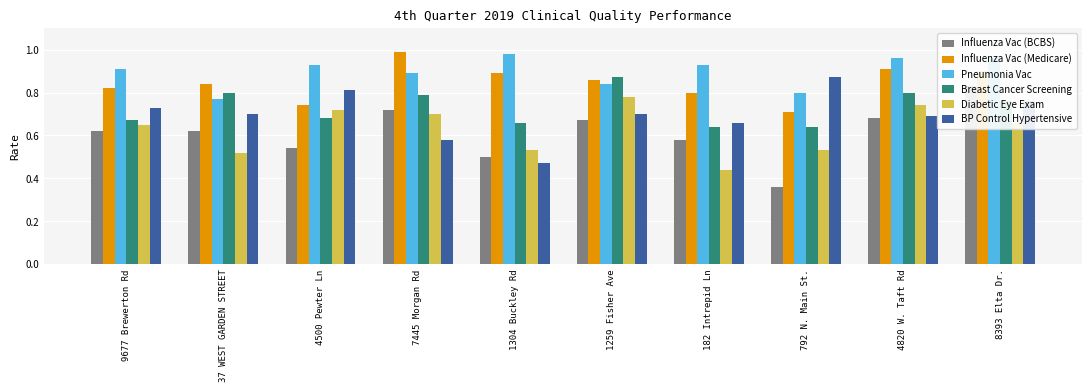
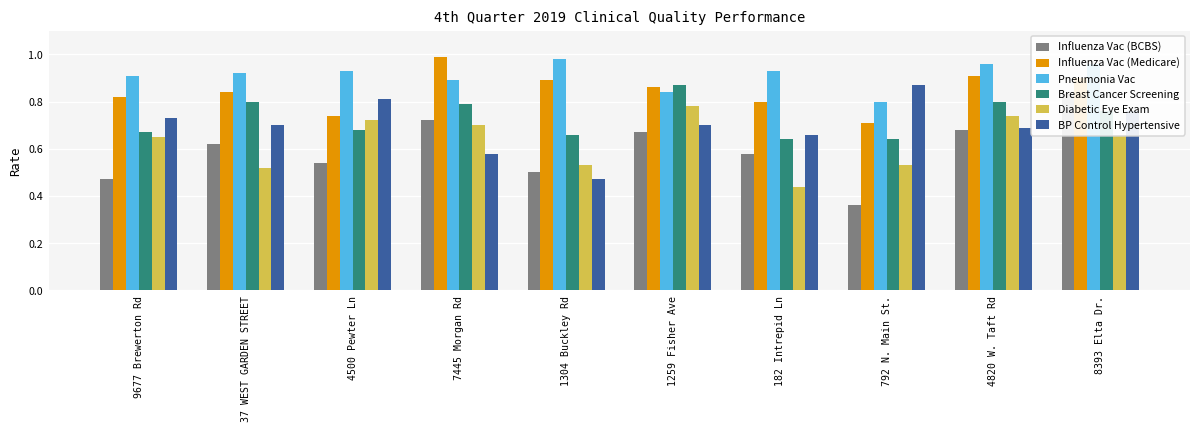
  {
    "Influenza Vac (BCBS)": {
-     "9677 Brewerton Rd": 0.62,
+     "9677 Brewerton Rd": 0.47,
      "37 WEST GARDEN STREET": 0.62,
      "4500 Pewter Ln": 0.54,
      "7445 Morgan Rd": 0.72,
      "1304 Buckley Rd": 0.50,
      "1259 Fisher Ave": 0.67,
      "182 Intrepid Ln": 0.58,
      "792 N. Main St.": 0.36,
      "4820 W. Taft Rd": 0.68
    },
    "Influenza Vac (Medicare)": {
      "9677 Brewerton Rd": 0.82,
      "37 WEST GARDEN STREET": 0.84,
      "4500 Pewter Ln": 0.74,
      "7445 Morgan Rd": 0.99,
      "1304 Buckley Rd": 0.89,
      "1259 Fisher Ave": 0.86,
      "182 Intrepid Ln": 0.80,
      "792 N. Main St.": 0.71,
      "4820 W. Taft Rd": 0.91
    },
    "Pneumonia Vac": {
      "9677 Brewerton Rd": 0.91,
-     "37 WEST GARDEN STREET": 0.77,
+     "37 WEST GARDEN STREET": 0.92,
      "4500 Pewter Ln": 0.93,
      "7445 Morgan Rd": 0.89,
      "1304 Buckley Rd": 0.98,
      "1259 Fisher Ave": 0.84,
      "182 Intrepid Ln": 0.93,
      "792 N. Main St.": 0.80,
      "4820 W. Taft Rd": 0.96
    },
    "Diabetic Eye Exam": {
      "9677 Brewerton Rd": 0.65,
      "37 WEST GARDEN STREET": 0.52,
      "4500 Pewter Ln": 0.72,
      "7445 Morgan Rd": 0.70,
      "1304 Buckley Rd": 0.53,
      "1259 Fisher Ave": 0.78,
      "182 Intrepid Ln": 0.44,
      "792 N. Main St.": 0.53,
      "4820 W. Taft Rd": 0.74
    }
  }
